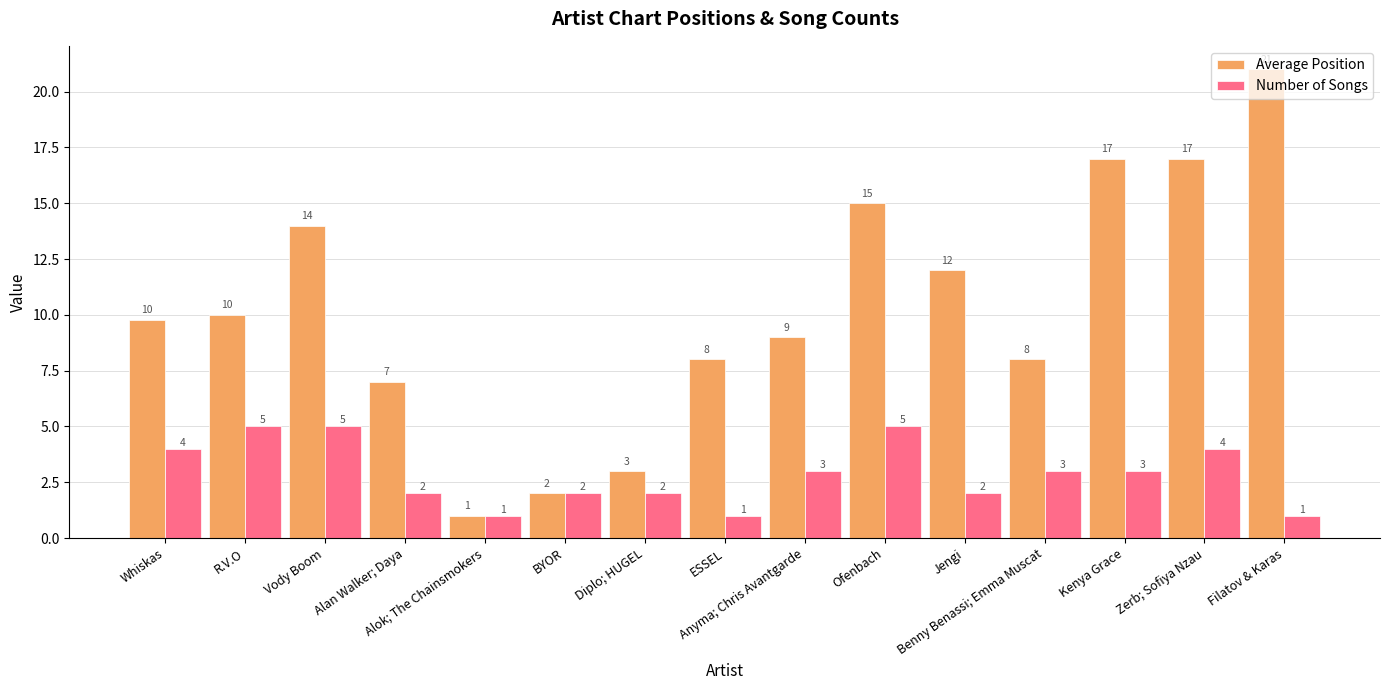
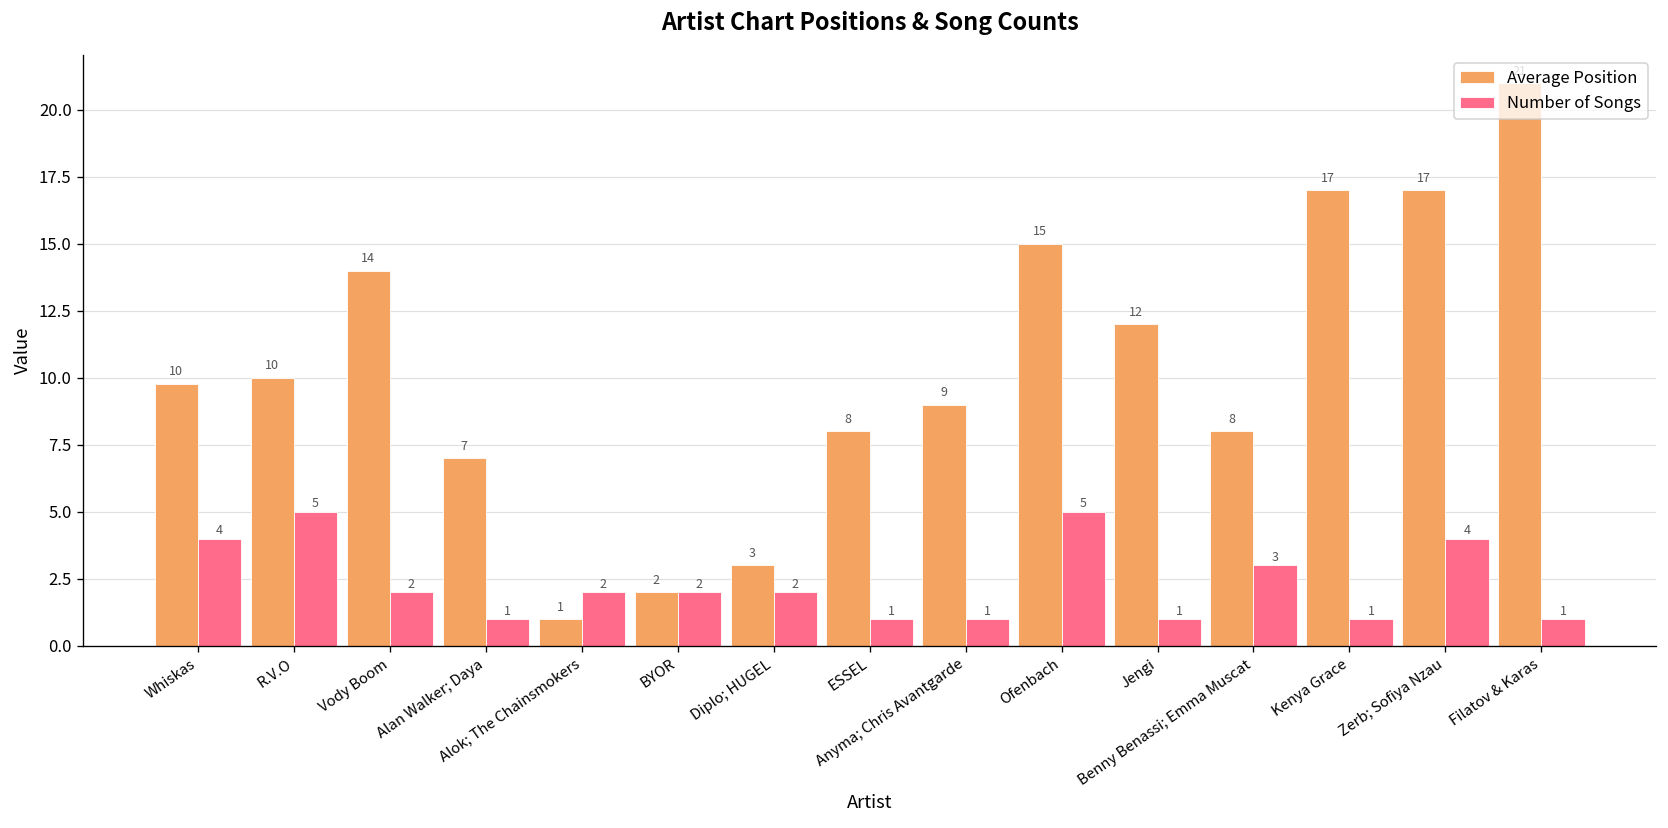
  {
    "Average Position": {
      "Whiskas": 10,
      "R.V.O": 10,
      "Vody Boom": 14,
      "Alan Walker; Daya": 7,
      "Alok; The Chainsmokers": 1,
      "BYOR": 2,
      "Diplo; HUGEL": 3,
      "ESSEL": 8,
      "Anyma; Chris Avantgarde": 9,
      "Ofenbach": 15,
      "Jengi": 12,
      "Benny Benassi; Emma Muscat": 8,
      "Kenya Grace": 17,
      "Zerb; Sofiya Nzau": 17
    },
    "Number of Songs": {
      "Whiskas": 4,
      "R.V.O": 5,
-     "Vody Boom": 5,
-     "Alan Walker; Daya": 2,
-     "Alok; The Chainsmokers": 1,
+     "Vody Boom": 2,
+     "Alan Walker; Daya": 1,
+     "Alok; The Chainsmokers": 2,
      "BYOR": 2,
      "Diplo; HUGEL": 2,
      "ESSEL": 1,
-     "Anyma; Chris Avantgarde": 3,
+     "Anyma; Chris Avantgarde": 1,
      "Ofenbach": 5,
-     "Jengi": 2,
+     "Jengi": 1,
      "Benny Benassi; Emma Muscat": 3,
-     "Kenya Grace": 3,
+     "Kenya Grace": 1,
      "Zerb; Sofiya Nzau": 4,
      "Filatov & Karas": 1
    }
  }
